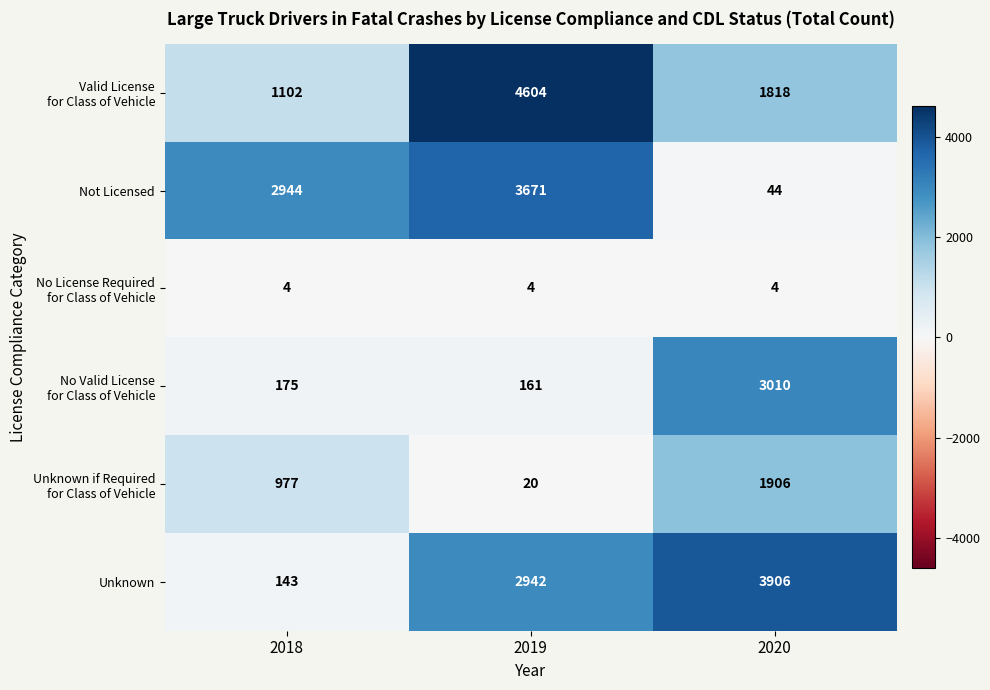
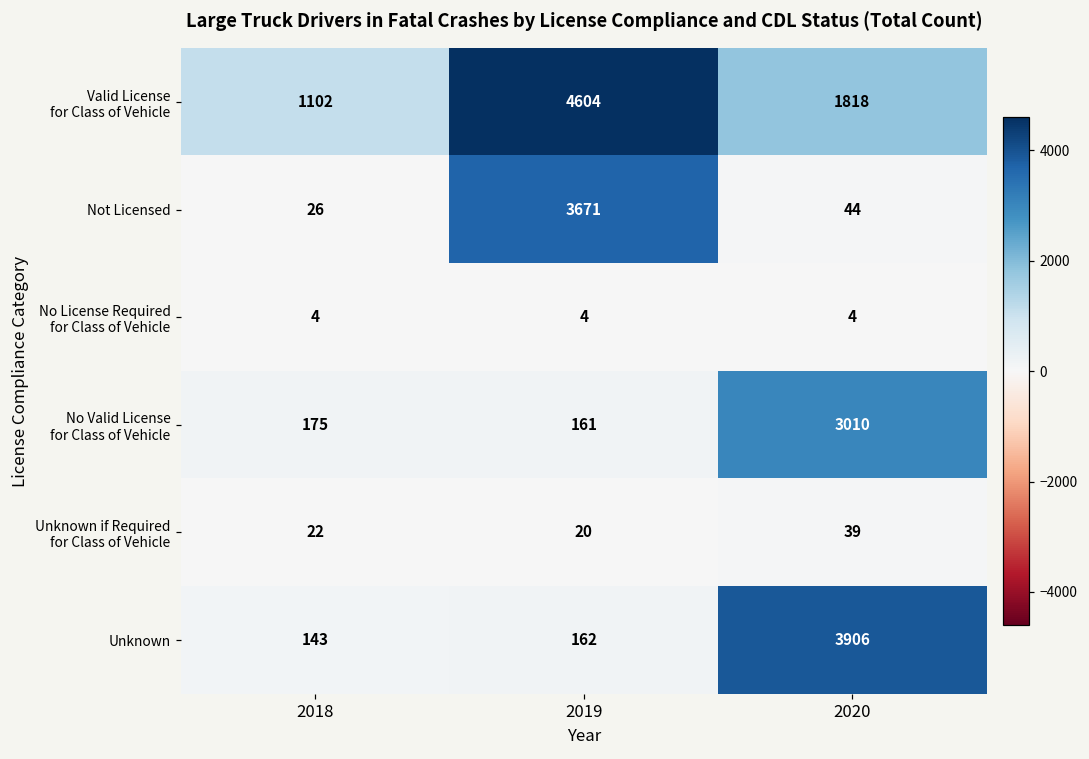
  {
    "Valid License for Class of Vehicle": {
      "2018": 1102,
      "2019": 4604,
      "2020": 1818
    },
    "Not Licensed": {
-     "2018": 2944,
+     "2018": 26,
      "2019": 3671,
      "2020": 44
    },
    "No License Required for Class of Vehicle": {
      "2018": 4,
      "2019": 4,
      "2020": 4
    },
    "No Valid License for Class of Vehicle": {
      "2018": 175,
      "2019": 161,
      "2020": 3010
    },
    "Unknown if Required for Class of Vehicle": {
-     "2018": 977,
+     "2018": 22,
      "2019": 20,
-     "2020": 1906
+     "2020": 39
    },
    "Unknown": {
      "2018": 143,
-     "2019": 2942,
+     "2019": 162,
      "2020": 3906
    }
  }
